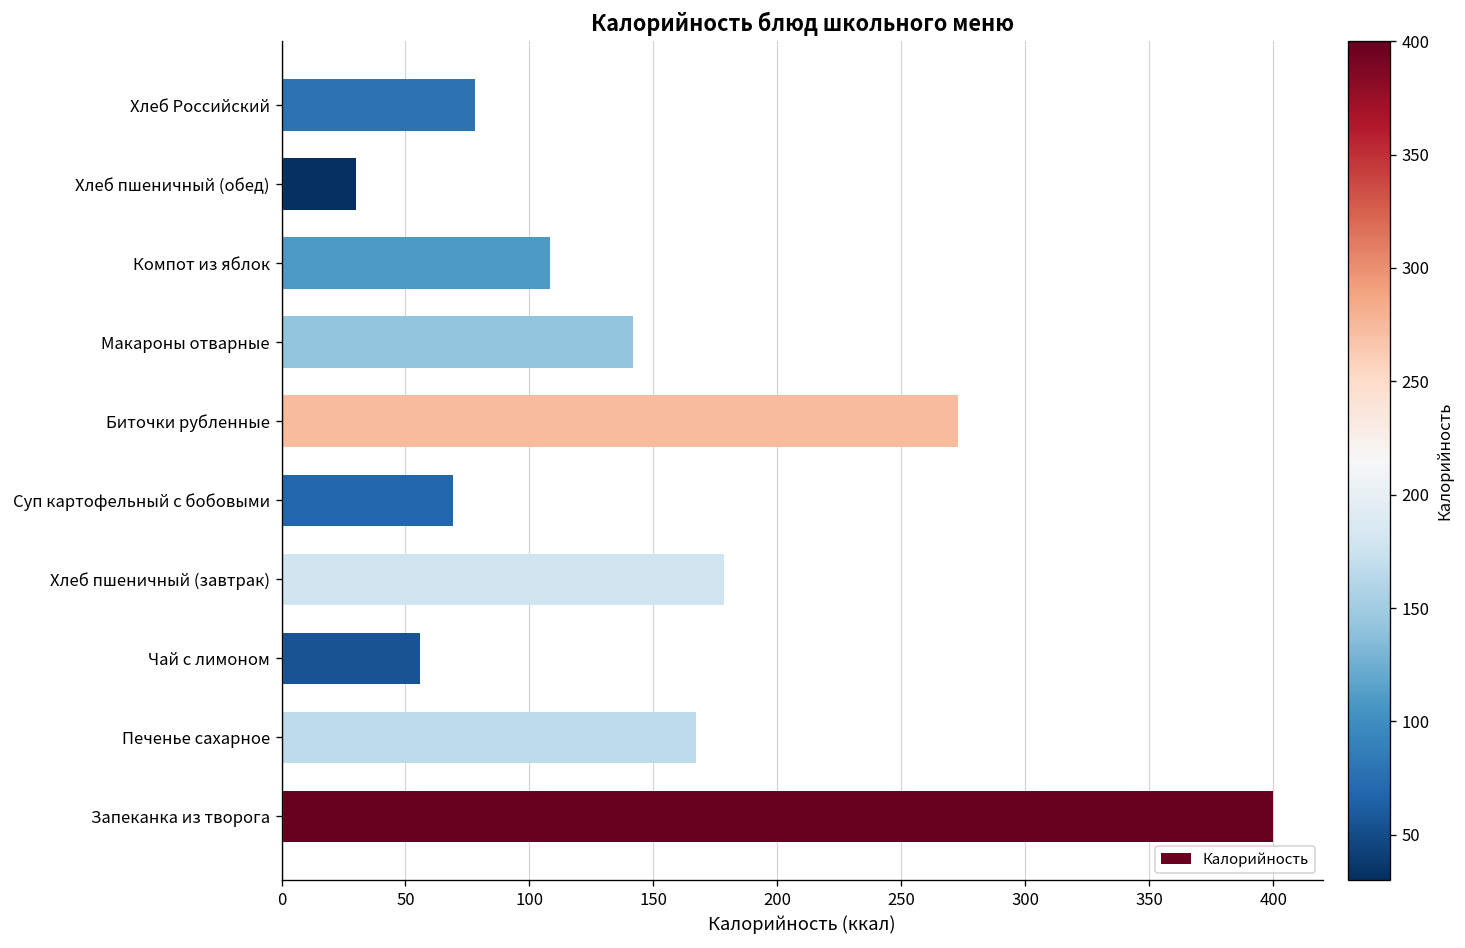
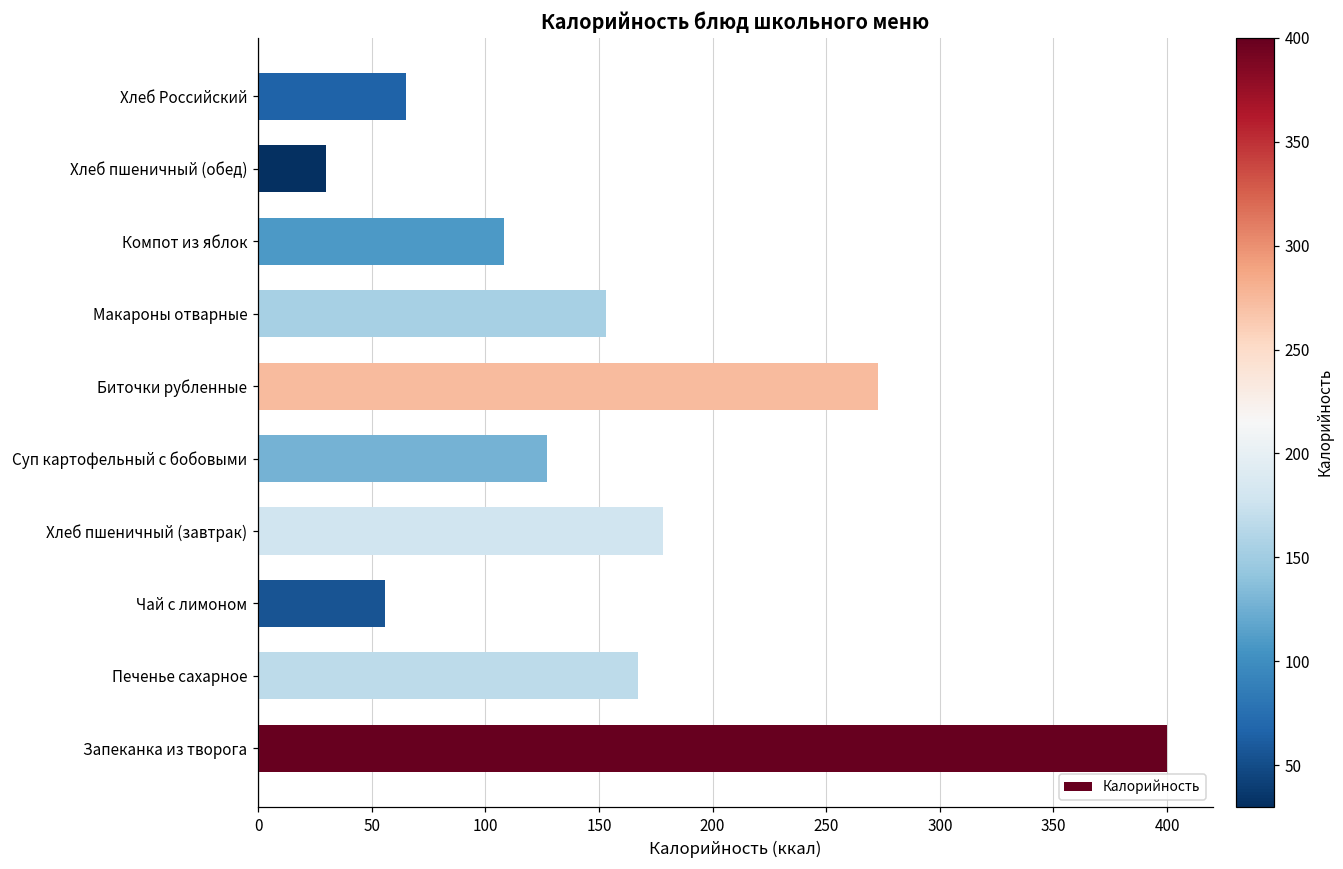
  {
-   "Хлеб Российский": 78,
+   "Хлеб Российский": 65,
    "Хлеб пшеничный (обед)": 30,
    "Компот из яблок": 108,
-   "Макароны отварные": 142,
+   "Макароны отварные": 153,
    "Биточки рубленные": 273,
-   "Суп картофельный с бобовыми": 69,
+   "Суп картофельный с бобовыми": 127,
    "Хлеб пшеничный (завтрак)": 178,
    "Чай с лимоном": 56,
    "Печенье сахарное": 167,
    "Запеканка из творога": 400
  }
